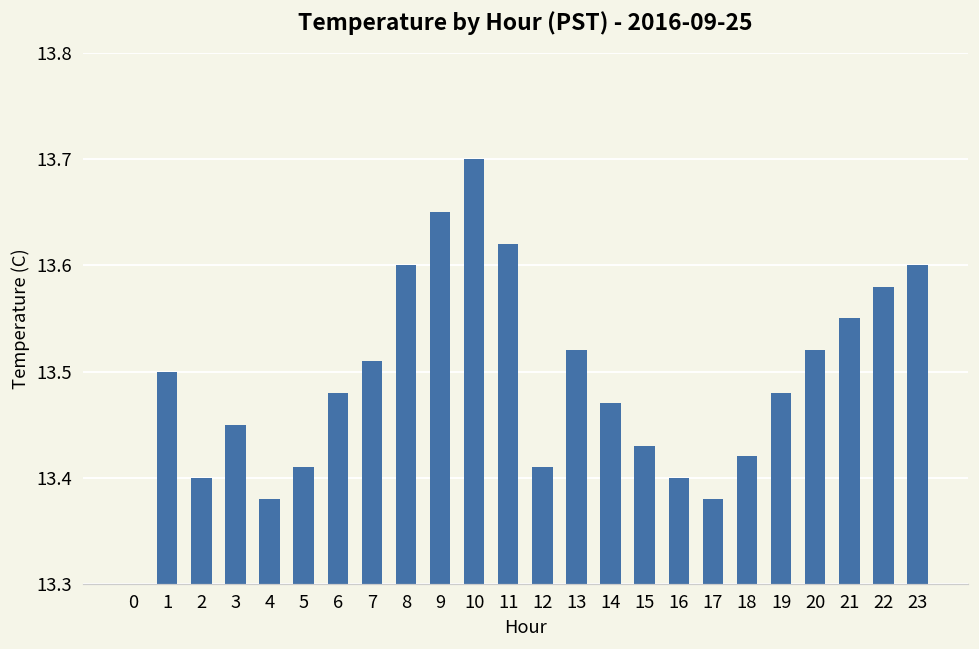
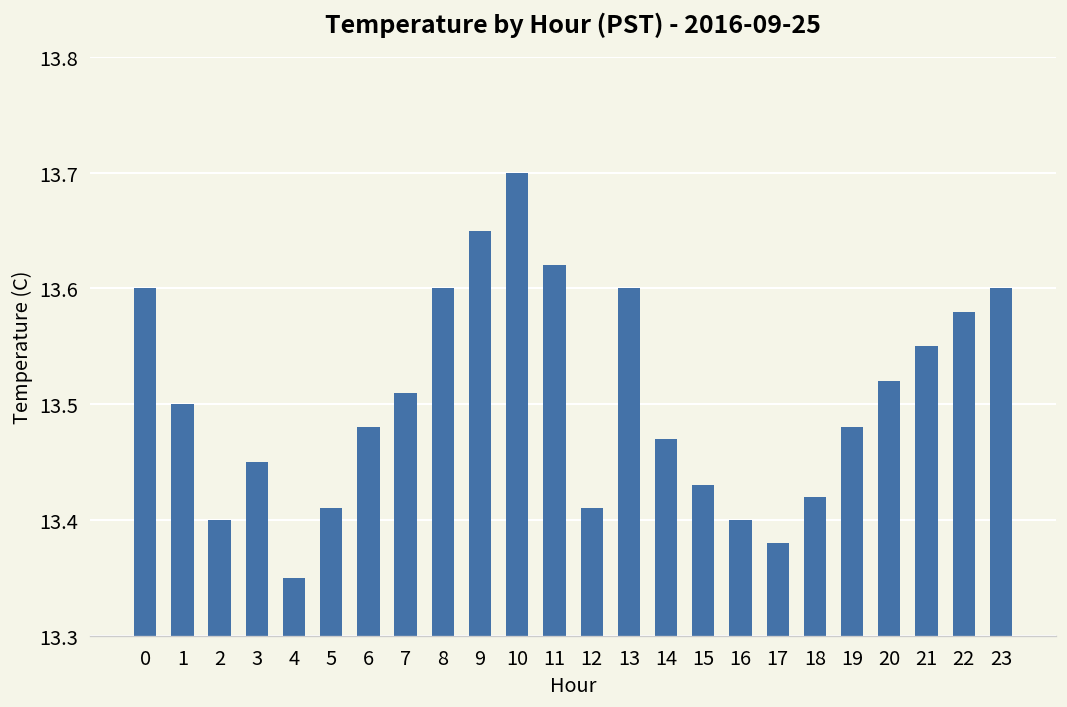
  {
-   "0": 13.3,
+   "0": 13.6,
    "1": 13.50,
    "2": 13.40,
    "3": 13.45,
-   "4": 13.38,
+   "4": 13.35,
    "5": 13.41,
    "6": 13.48,
    "7": 13.51,
    "8": 13.60,
    "9": 13.65,
    "10": 13.70,
    "11": 13.62,
    "12": 13.41,
-   "13": 13.52,
+   "13": 13.60,
    "14": 13.47,
    "15": 13.43,
    "16": 13.40,
    "17": 13.38,
    "18": 13.42,
    "19": 13.48,
    "20": 13.52,
    "21": 13.55,
    "22": 13.58,
    "23": 13.60
  }
